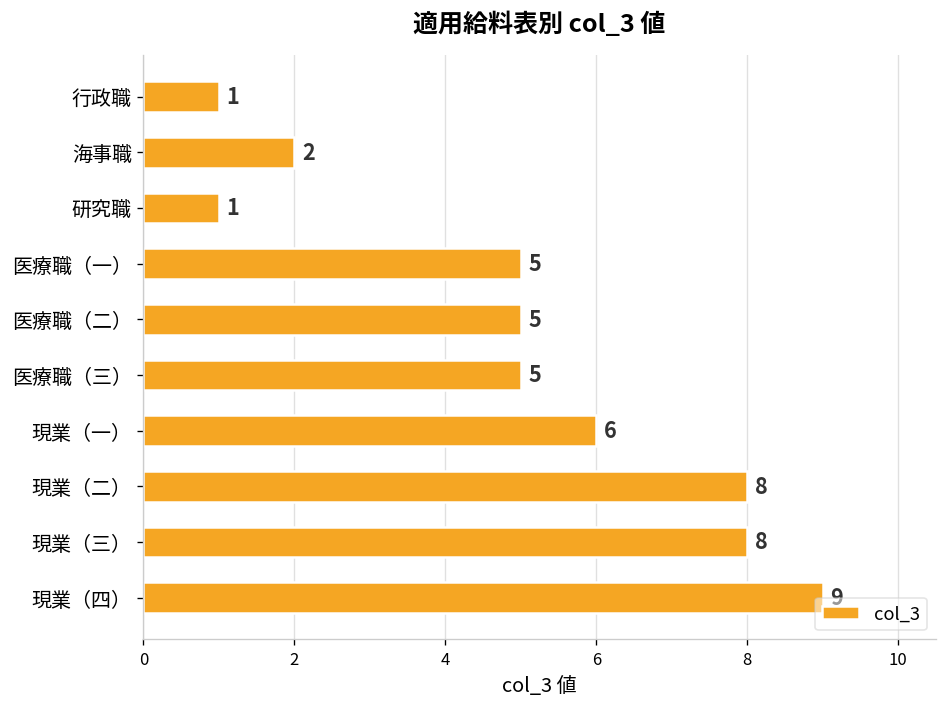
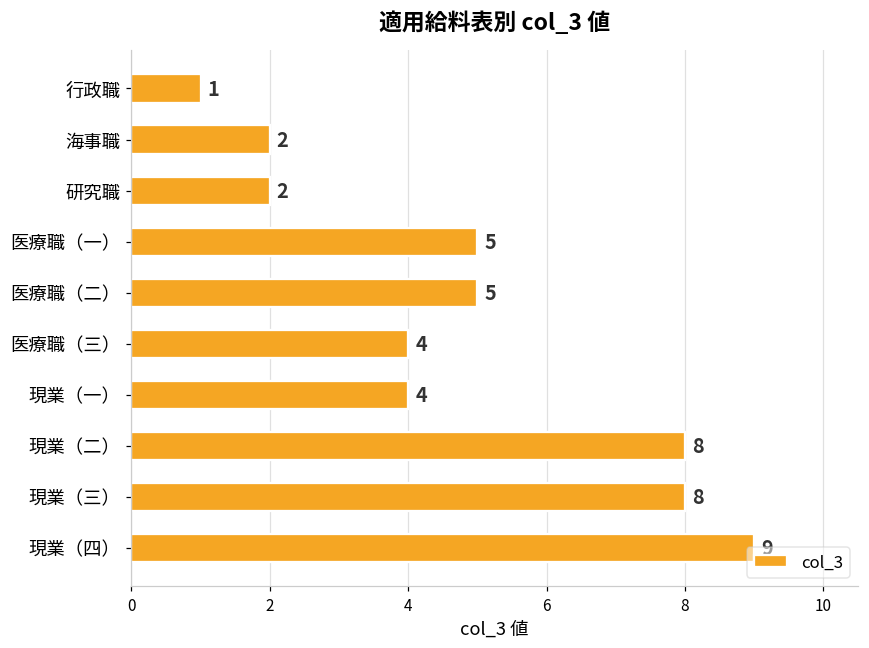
  {
    "行政職": 1,
    "海事職": 2,
-   "研究職": 1,
+   "研究職": 2,
    "医療職（一）": 5,
    "医療職（二）": 5,
-   "医療職（三）": 5,
-   "現業（一）": 6,
+   "医療職（三）": 4,
+   "現業（一）": 4,
    "現業（二）": 8,
    "現業（三）": 8
  }
